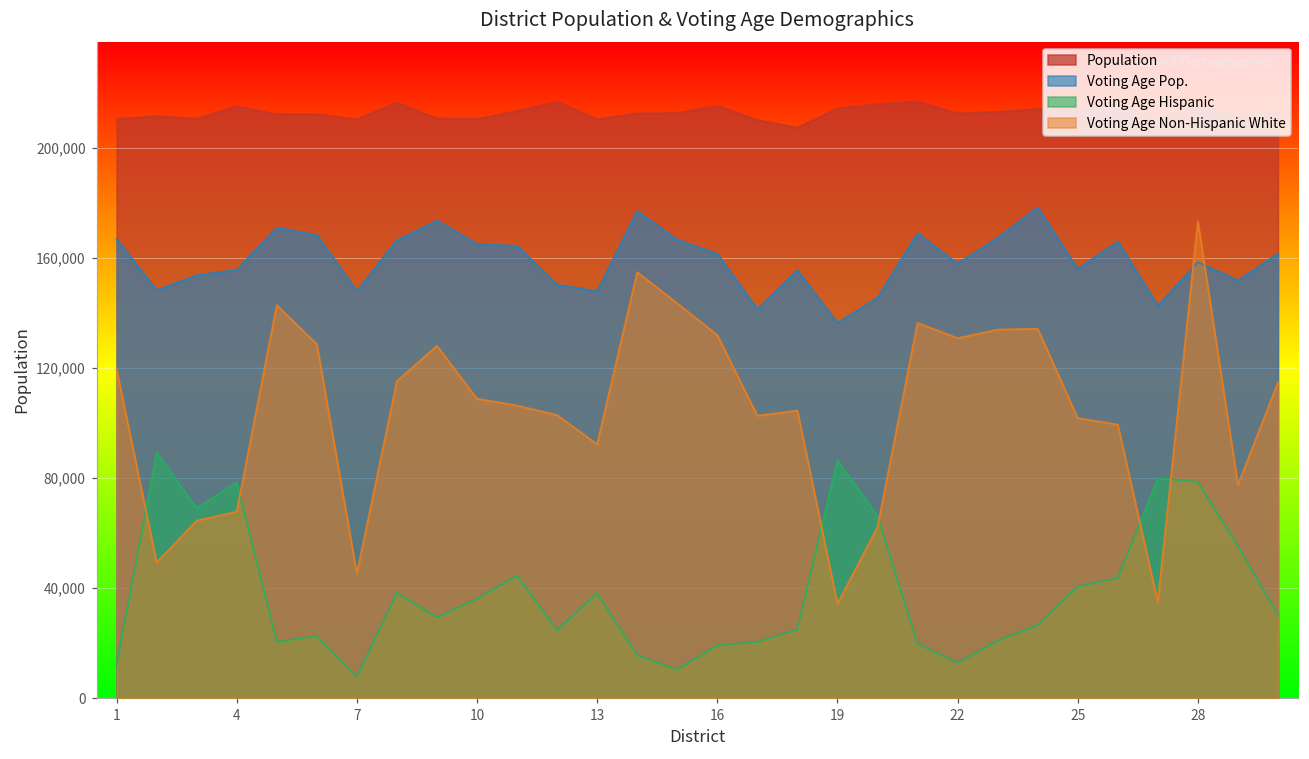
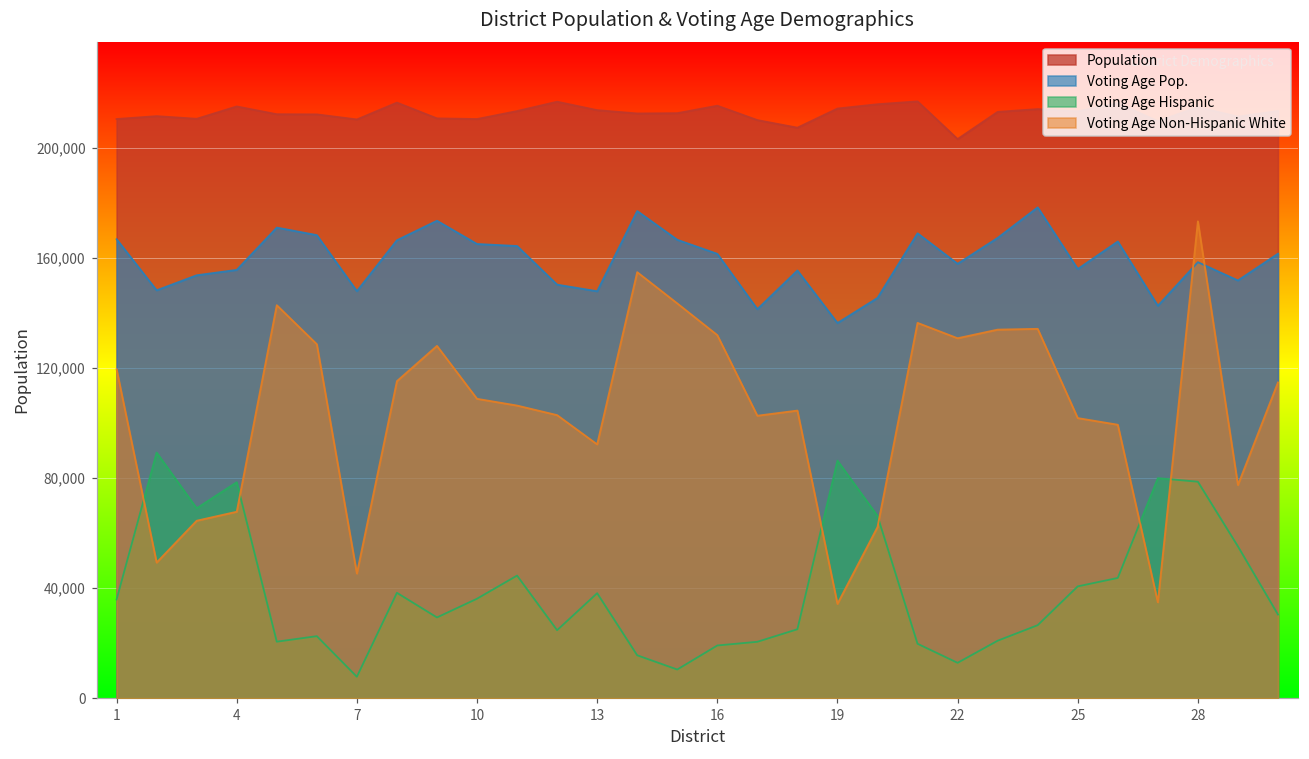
  {
    "Population": {
      "1": "211,000",
      "4": "215,000",
      "7": "210,000",
      "10": "211,000",
-     "13": "210,000",
+     "13": "214,000",
      "16": "215,000",
      "19": "214,000",
-     "22": "213,000"
+     "22": "203,000"
    },
    "Voting Age Pop.": {
      "1": "167,000",
      "4": "156,000",
      "7": "148,000",
      "10": "165,000",
      "13": "148,000",
      "16": "162,000",
      "19": "136,000",
      "22": "158,000",
      "25": "156,000",
      "28": "159,000"
    },
    "Voting Age Hispanic": {
-     "1": "12,000",
+     "1": "36,000",
      "4": "79,000",
      "7": "8,000",
      "10": "36,000",
      "13": "38,000",
      "16": "19,000",
      "19": "86,000",
      "22": "13,000",
      "25": "41,000",
      "28": "79,000"
    },
    "Voting Age Non-Hispanic White": {
      "1": "120,000",
      "4": "68,000",
      "7": "45,000",
      "10": "109,000",
      "13": "92,000",
      "16": "132,000",
      "19": "34,000",
      "22": "131,000",
      "25": "102,000",
      "28": "173,000"
    }
  }
